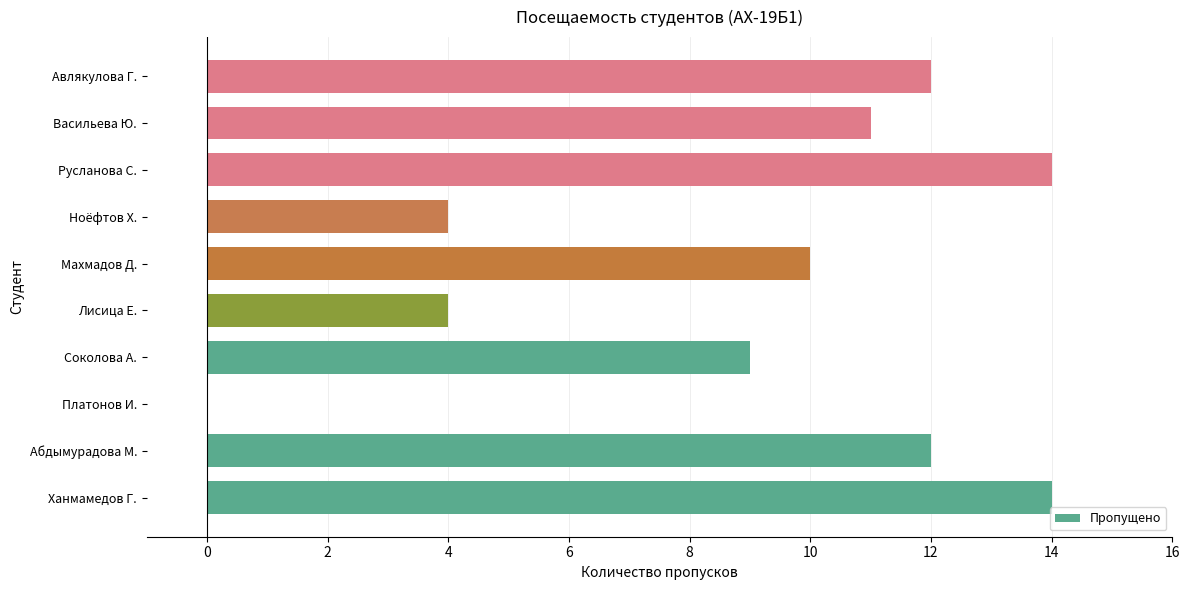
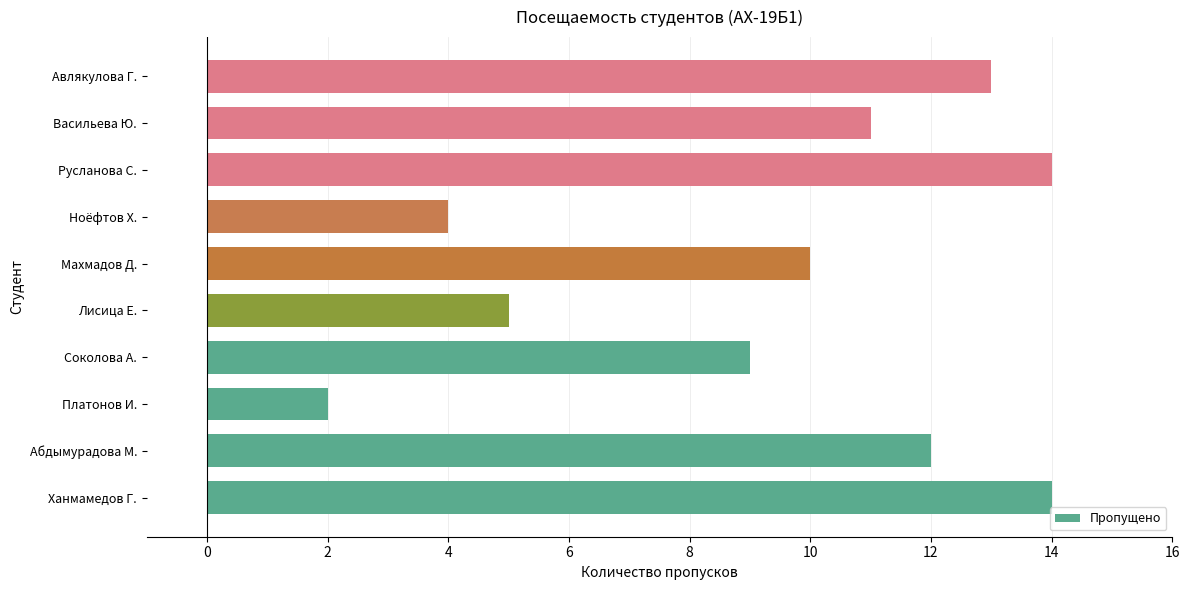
  {
-   "Авлякулова Г.": 12,
+   "Авлякулова Г.": 13,
    "Васильева Ю.": 11,
    "Русланова С.": 14,
    "Ноёфтов Х.": 4,
    "Махмадов Д.": 10,
-   "Лисица Е.": 4,
+   "Лисица Е.": 5,
    "Соколова А.": 9,
-   "Платонов И.": 0,
+   "Платонов И.": 2,
    "Абдымурадова М.": 12,
    "Ханмамедов Г.": 14
  }
